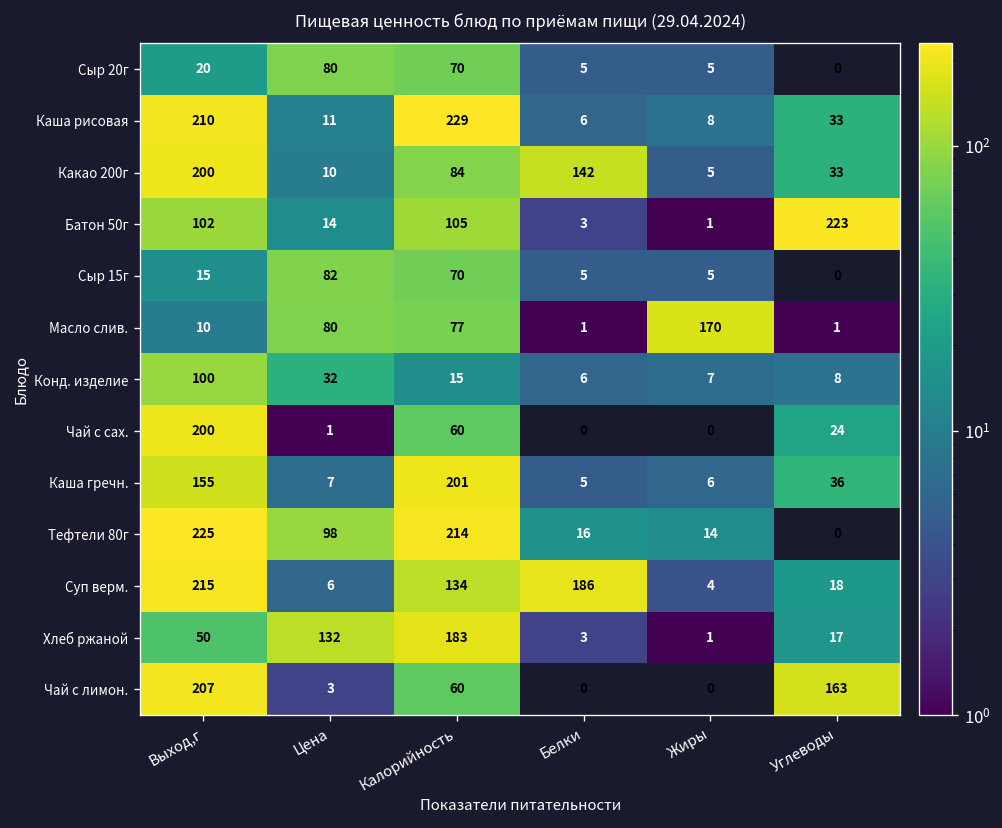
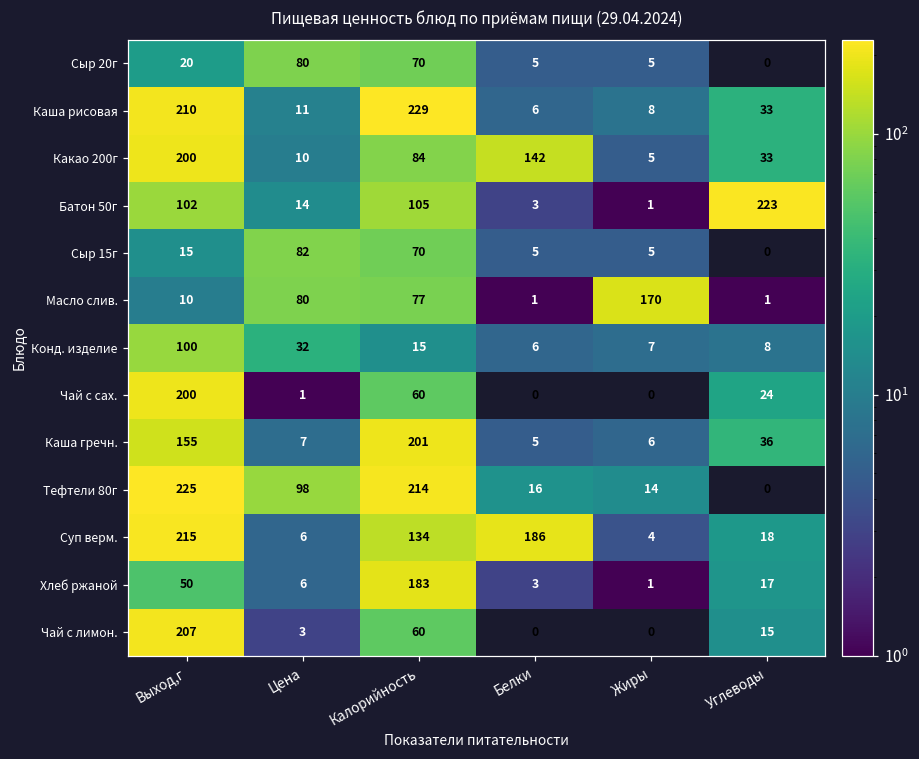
  {
    "Сыр 20г": {
      "Выход,г": 20,
      "Цена": 80,
      "Калорийность": 70,
      "Белки": 5,
      "Жиры": 5
    },
    "Каша рисовая": {
      "Выход,г": 210,
      "Цена": 11,
      "Калорийность": 229,
      "Белки": 6,
      "Жиры": 8,
      "Углеводы": 33
    },
    "Какао 200г": {
      "Выход,г": 200,
      "Цена": 10,
      "Калорийность": 84,
      "Белки": 142,
      "Жиры": 5,
      "Углеводы": 33
    },
    "Батон 50г": {
      "Выход,г": 102,
      "Цена": 14,
      "Калорийность": 105,
      "Белки": 3,
      "Жиры": 1,
      "Углеводы": 223
    },
    "Сыр 15г": {
      "Выход,г": 15,
      "Цена": 82,
      "Калорийность": 70,
      "Белки": 5,
      "Жиры": 5
    },
    "Масло слив.": {
      "Выход,г": 10,
      "Цена": 80,
      "Калорийность": 77,
      "Белки": 1,
      "Жиры": 170,
      "Углеводы": 1
    },
    "Конд. изделие": {
      "Выход,г": 100,
      "Цена": 32,
      "Калорийность": 15,
      "Белки": 6,
      "Жиры": 7,
      "Углеводы": 8
    },
    "Чай с сах.": {
      "Выход,г": 200,
      "Цена": 1,
      "Калорийность": 60,
      "Углеводы": 24
    },
    "Каша гречн.": {
      "Выход,г": 155,
      "Цена": 7,
      "Калорийность": 201,
      "Белки": 5,
      "Жиры": 6,
      "Углеводы": 36
    },
    "Тефтели 80г": {
      "Выход,г": 225,
      "Цена": 98,
      "Калорийность": 214,
      "Белки": 16,
      "Жиры": 14
    },
    "Суп верм.": {
      "Выход,г": 215,
      "Цена": 6,
      "Калорийность": 134,
      "Белки": 186,
      "Жиры": 4,
      "Углеводы": 18
    },
    "Хлеб ржаной": {
      "Выход,г": 50,
-     "Цена": 132,
+     "Цена": 6,
      "Калорийность": 183,
      "Белки": 3,
      "Жиры": 1,
      "Углеводы": 17
    },
    "Чай с лимон.": {
      "Выход,г": 207,
      "Цена": 3,
      "Калорийность": 60,
-     "Углеводы": 163
+     "Углеводы": 15
    }
  }
